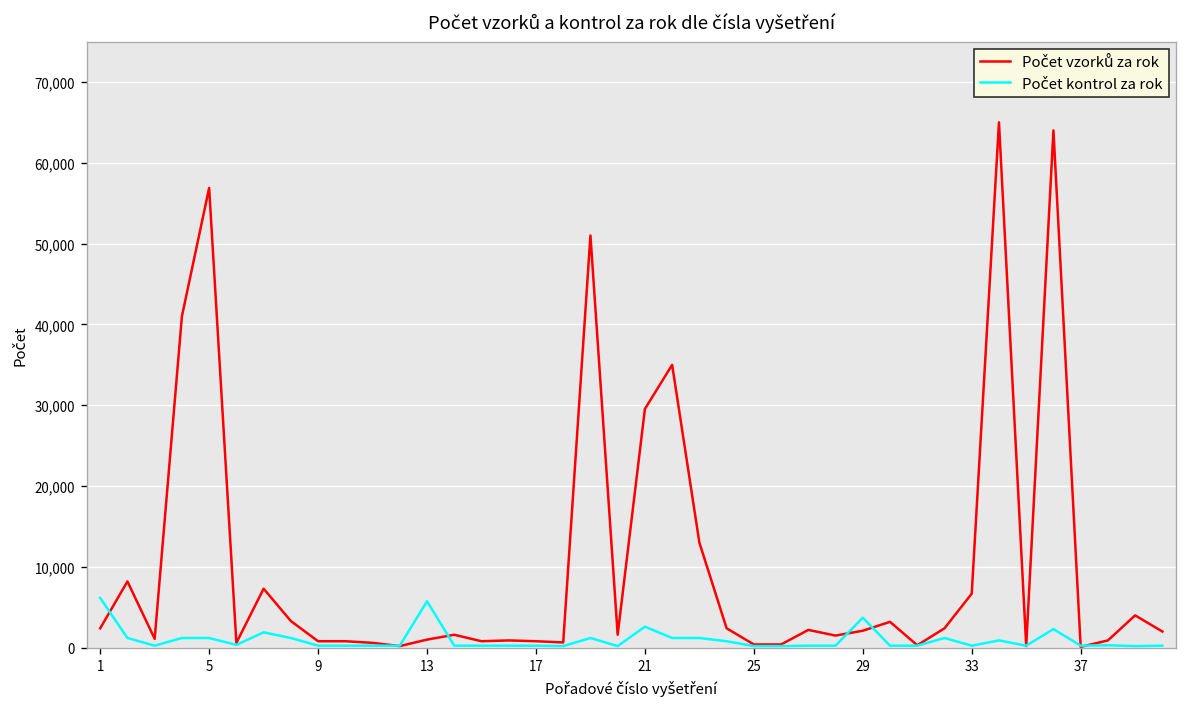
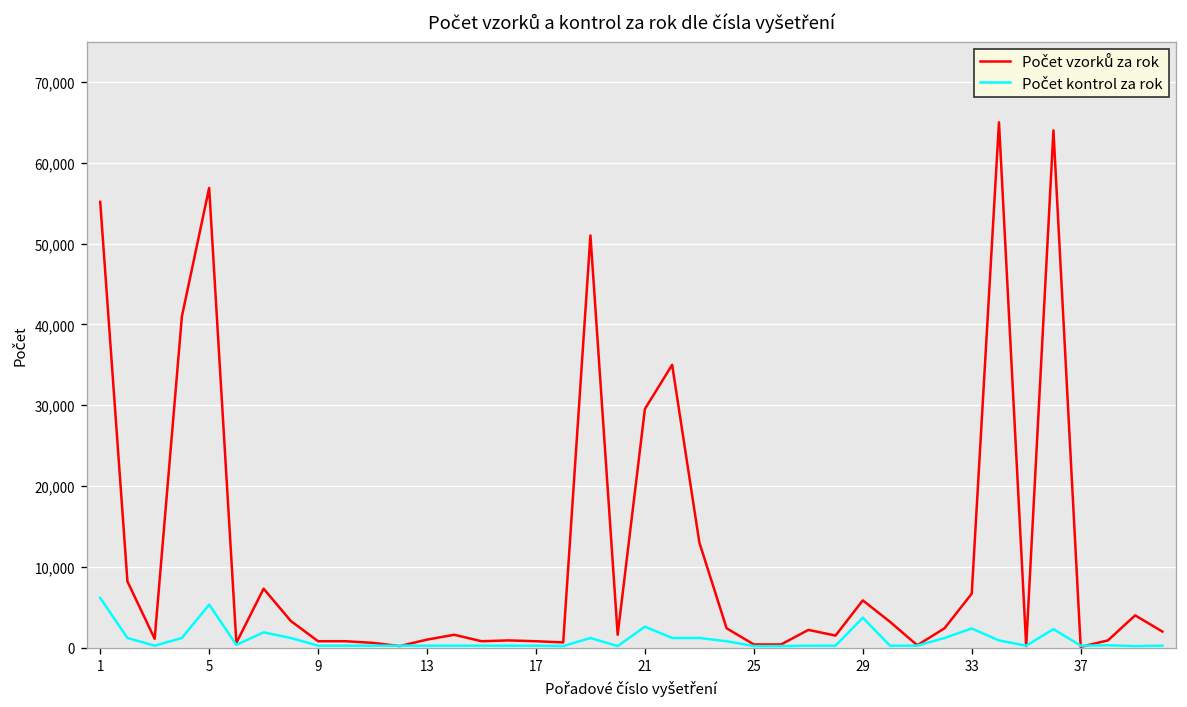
  {
    "Počet vzorků za rok": {
-     "1": "2,000",
+     "1": "55,000",
      "5": "57,000",
      "9": "1,000",
      "13": "1,000",
      "17": "1,000",
      "21": "30,000",
-     "29": "2,000",
+     "29": "6,000",
      "33": "7,000"
    },
    "Počet kontrol za rok": {
      "1": "6,000",
-     "5": "1,000",
+     "5": "5,000",
      "9": "0",
-     "13": "6,000",
+     "13": "0",
      "17": "0",
      "21": "3,000",
      "29": "4,000",
-     "33": "0"
+     "33": "2,000"
    }
  }
